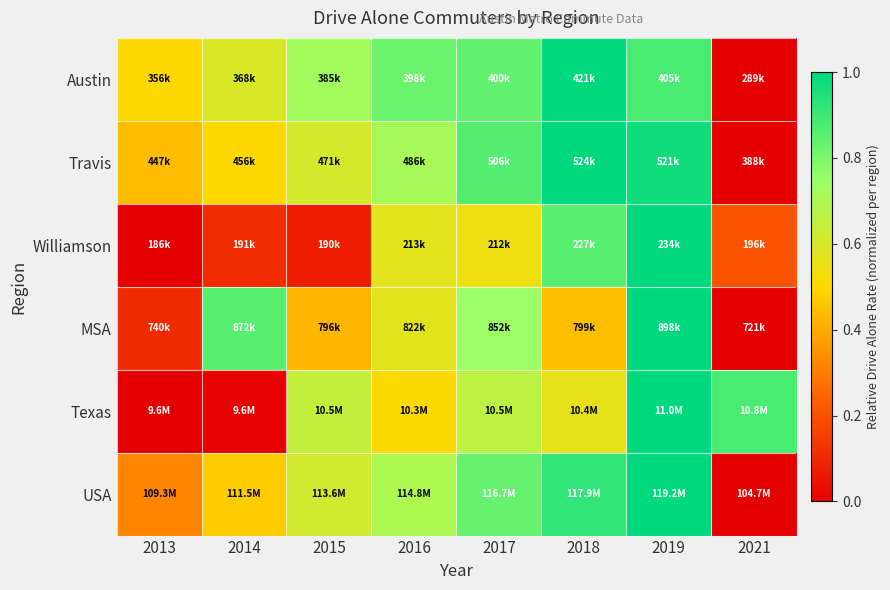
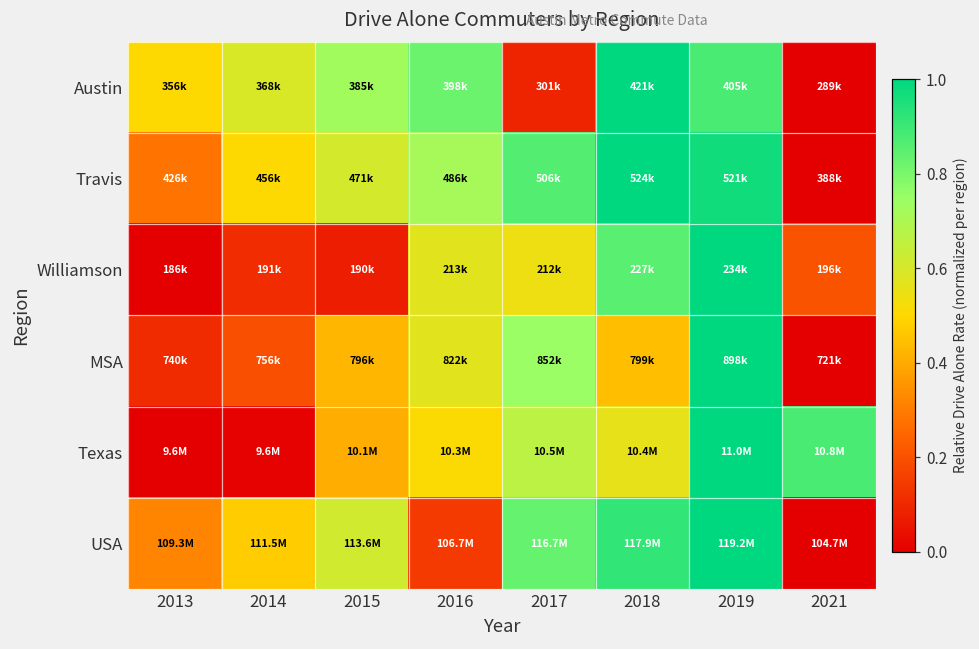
  {
    "Austin": {
      "2013": "356k",
      "2014": "368k",
      "2015": "385k",
      "2016": "398k",
-     "2017": "400k",
+     "2017": "301k",
      "2018": "421k",
      "2019": "405k",
      "2021": "289k"
    },
    "Travis": {
-     "2013": "447k",
+     "2013": "426k",
      "2014": "456k",
      "2015": "471k",
      "2016": "486k",
      "2017": "506k",
      "2018": "524k",
      "2019": "521k",
      "2021": "388k"
    },
    "Williamson": {
      "2013": "186k",
      "2014": "191k",
      "2015": "190k",
      "2016": "213k",
      "2017": "212k",
      "2018": "227k",
      "2019": "234k",
      "2021": "196k"
    },
    "MSA": {
      "2013": "740k",
-     "2014": "872k",
+     "2014": "756k",
      "2015": "796k",
      "2016": "822k",
      "2017": "852k",
      "2018": "799k",
      "2019": "898k",
      "2021": "721k"
    },
    "Texas": {
      "2013": "9.6M",
      "2014": "9.6M",
-     "2015": "10.5M",
+     "2015": "10.1M",
      "2016": "10.3M",
      "2017": "10.5M",
      "2018": "10.4M",
      "2019": "11.0M",
      "2021": "10.8M"
    },
    "USA": {
      "2013": "109.3M",
      "2014": "111.5M",
      "2015": "113.6M",
-     "2016": "114.8M",
+     "2016": "106.7M",
      "2017": "116.7M",
      "2018": "117.9M",
      "2019": "119.2M",
      "2021": "104.7M"
    }
  }
